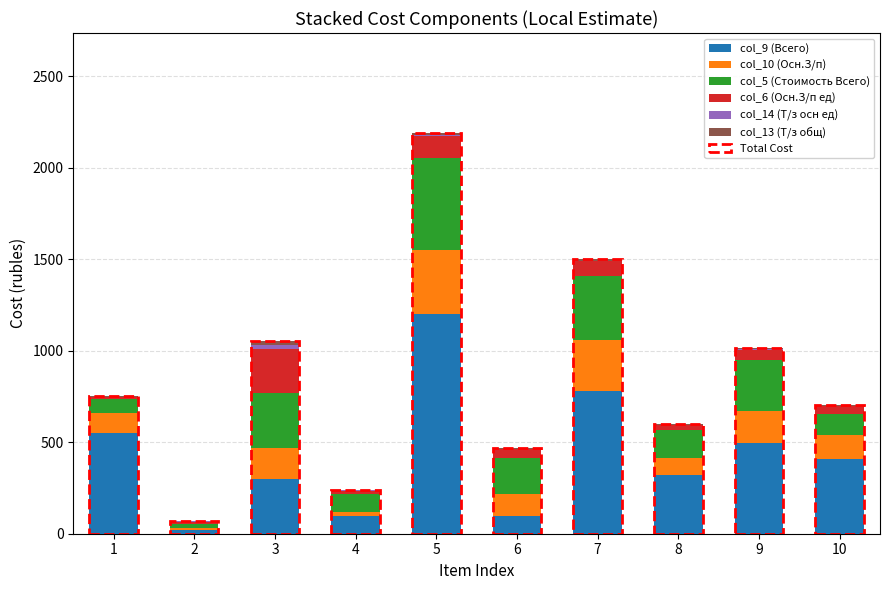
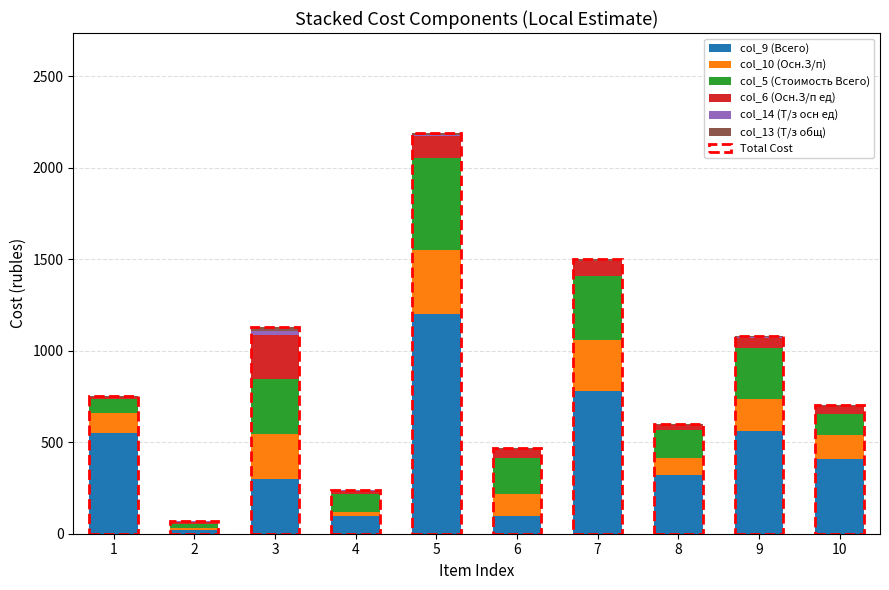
  {
    "col_9 (Всего)": {
      "1": 550,
      "2": 20,
      "3": 300,
      "4": 100,
      "5": 1200,
      "6": 100,
      "7": 780,
      "8": 320,
-     "9": 490,
+     "9": 560,
      "10": 410
    },
    "col_10 (Осн.З/п)": {
      "1": 110,
-     "3": 170,
+     "3": 240,
      "4": 20,
      "5": 350,
      "6": 120,
      "7": 280,
      "8": 100,
      "9": 180,
      "10": 130
    },
    "col_5 (Стоимость Всего)": {
      "1": 80,
      "2": 20,
      "3": 300,
      "4": 100,
      "5": 500,
      "6": 200,
      "7": 350,
      "8": 150,
      "9": 280,
      "10": 110
    },
    "col_6 (Осн.З/п ед)": {
      "3": 240,
      "4": 20,
      "5": 120,
      "6": 50,
      "7": 80,
      "8": 30,
      "9": 60,
      "10": 40
    },
    "col_14 (Т/з осн ед)": {
      "3": 20
    },
    "col_13 (Т/з общ)": {
      "3": 20
    }
  }
